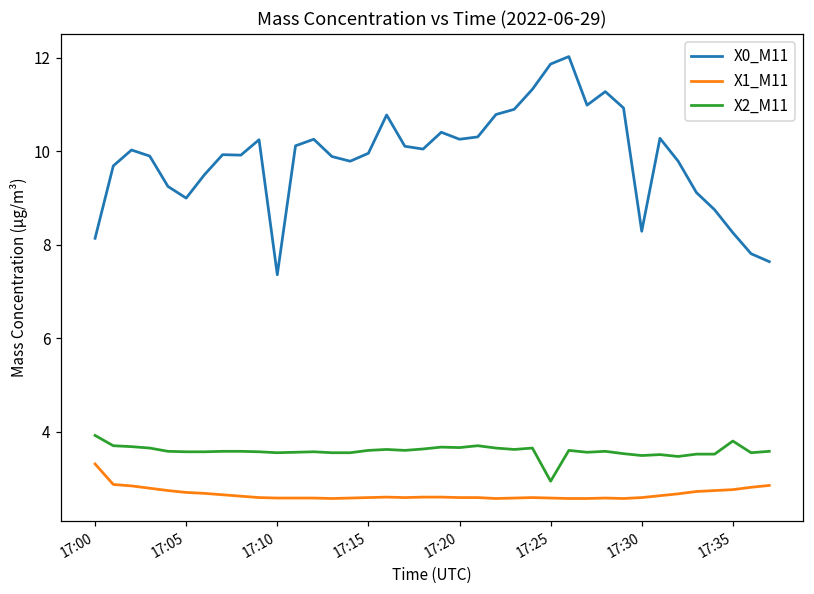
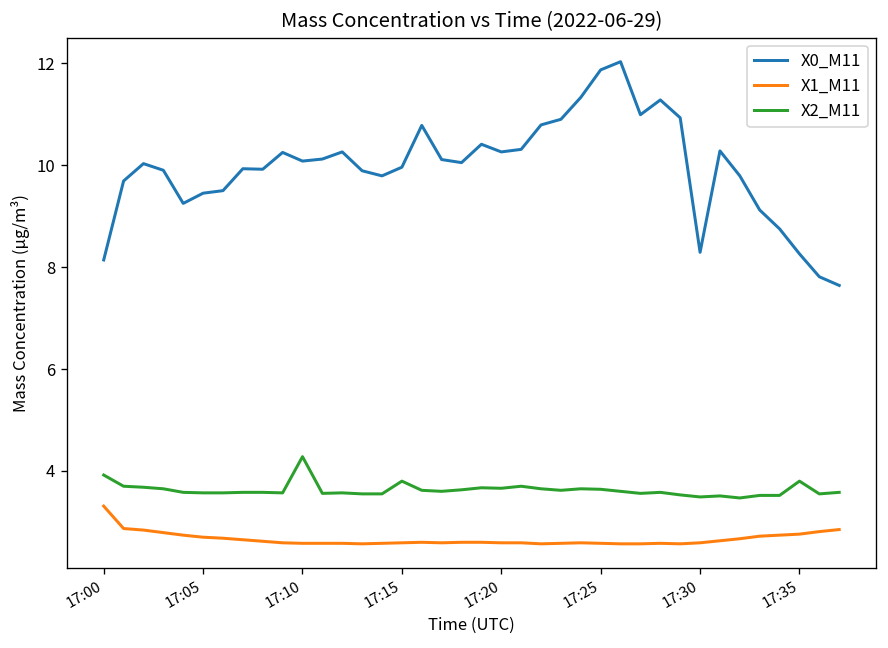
  {
    "X0_M11": {
      "17:00": 8.1,
-     "17:05": 9.0,
-     "17:10": 7.4,
+     "17:05": 9.5,
+     "17:10": 10.1,
      "17:15": 10.0,
      "17:20": 10.3,
      "17:25": 11.9,
      "17:30": 8.3,
      "17:35": 8.3
    },
    "X1_M11": {
      "17:00": 3.3,
      "17:05": 2.7,
      "17:10": 2.6,
      "17:15": 2.6,
      "17:20": 2.6,
      "17:25": 2.6,
      "17:30": 2.6,
      "17:35": 2.8
    },
    "X2_M11": {
      "17:00": 3.9,
      "17:05": 3.6,
-     "17:10": 3.6,
-     "17:15": 3.6,
+     "17:10": 4.3,
+     "17:15": 3.8,
      "17:20": 3.7,
-     "17:25": 2.9,
+     "17:25": 3.6,
      "17:30": 3.5,
      "17:35": 3.8
    }
  }
